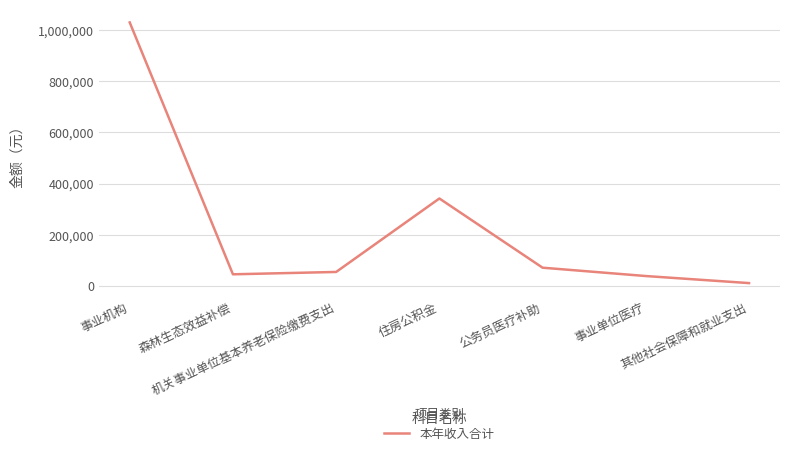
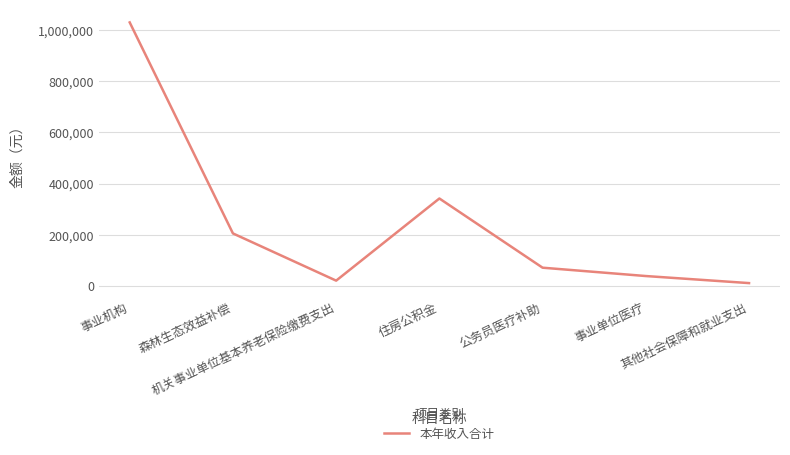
  {
    "事业机构": "1,030,000",
-   "森林生态效益补偿": "40,000",
-   "机关事业单位基本养老保险缴费支出": "50,000",
+   "森林生态效益补偿": "200,000",
+   "机关事业单位基本养老保险缴费支出": "20,000",
    "住房公积金": "340,000",
    "公务员医疗补助": "70,000",
    "事业单位医疗": "40,000",
    "其他社会保障和就业支出": "10,000"
  }
